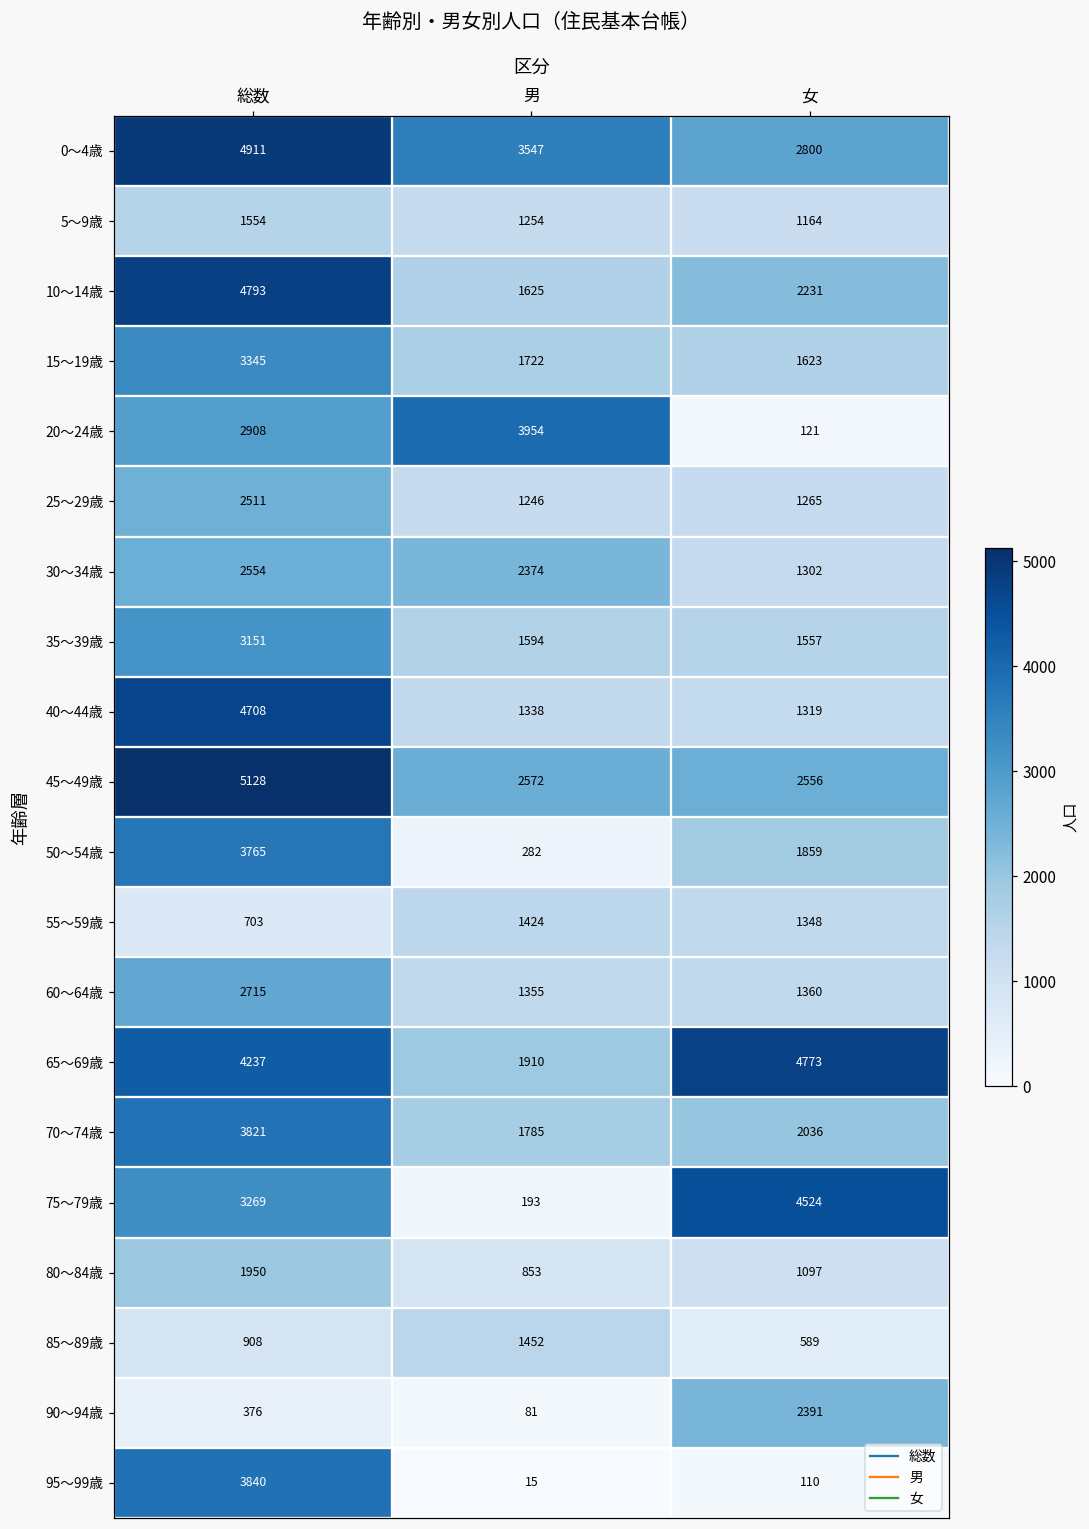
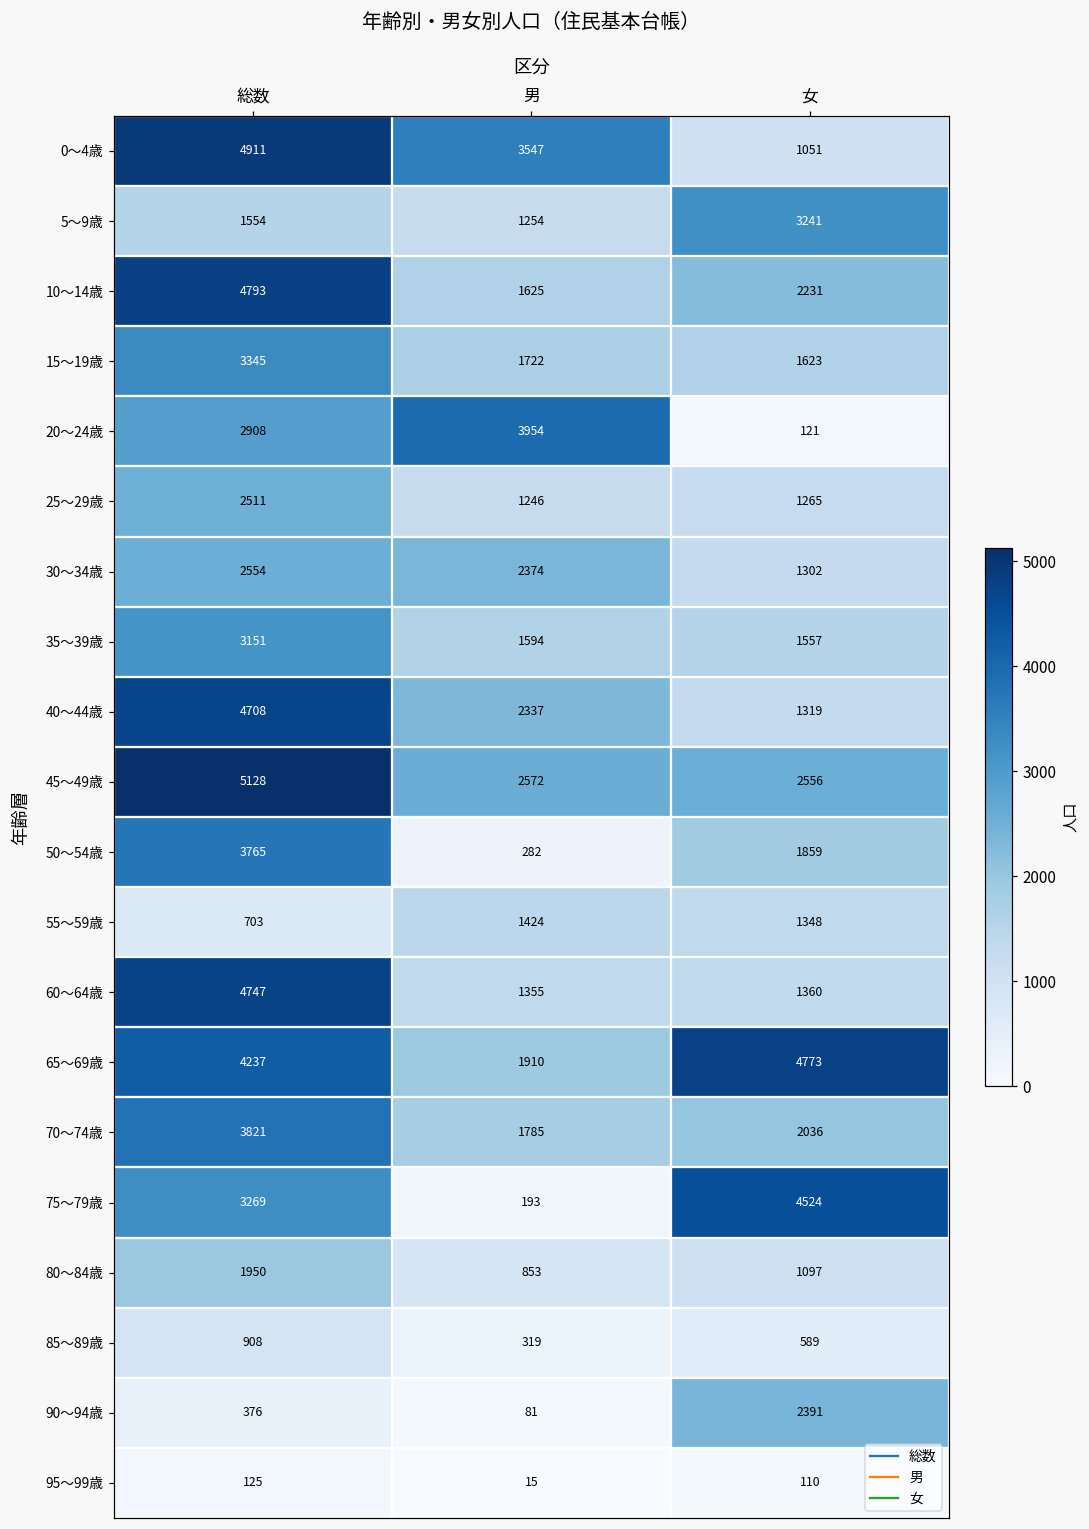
  {
    "0～4歳": {
      "総数": 4911,
      "男": 3547,
-     "女": 2800
+     "女": 1051
    },
    "5～9歳": {
      "総数": 1554,
      "男": 1254,
-     "女": 1164
+     "女": 3241
    },
    "10～14歳": {
      "総数": 4793,
      "男": 1625,
      "女": 2231
    },
    "15～19歳": {
      "総数": 3345,
      "男": 1722,
      "女": 1623
    },
    "20～24歳": {
      "総数": 2908,
      "男": 3954,
      "女": 121
    },
    "25～29歳": {
      "総数": 2511,
      "男": 1246,
      "女": 1265
    },
    "30～34歳": {
      "総数": 2554,
      "男": 2374,
      "女": 1302
    },
    "35～39歳": {
      "総数": 3151,
      "男": 1594,
      "女": 1557
    },
    "40～44歳": {
      "総数": 4708,
-     "男": 1338,
+     "男": 2337,
      "女": 1319
    },
    "45～49歳": {
      "総数": 5128,
      "男": 2572,
      "女": 2556
    },
    "50～54歳": {
      "総数": 3765,
      "男": 282,
      "女": 1859
    },
    "55～59歳": {
      "総数": 703,
      "男": 1424,
      "女": 1348
    },
    "60～64歳": {
-     "総数": 2715,
+     "総数": 4747,
      "男": 1355,
      "女": 1360
    },
    "65～69歳": {
      "総数": 4237,
      "男": 1910,
      "女": 4773
    },
    "70～74歳": {
      "総数": 3821,
      "男": 1785,
      "女": 2036
    },
    "75～79歳": {
      "総数": 3269,
      "男": 193,
      "女": 4524
    },
    "80～84歳": {
      "総数": 1950,
      "男": 853,
      "女": 1097
    },
    "85～89歳": {
      "総数": 908,
-     "男": 1452,
+     "男": 319,
      "女": 589
    },
    "90～94歳": {
      "総数": 376,
      "男": 81,
      "女": 2391
    },
    "95～99歳": {
-     "総数": 3840,
+     "総数": 125,
      "男": 15,
      "女": 110
    }
  }
